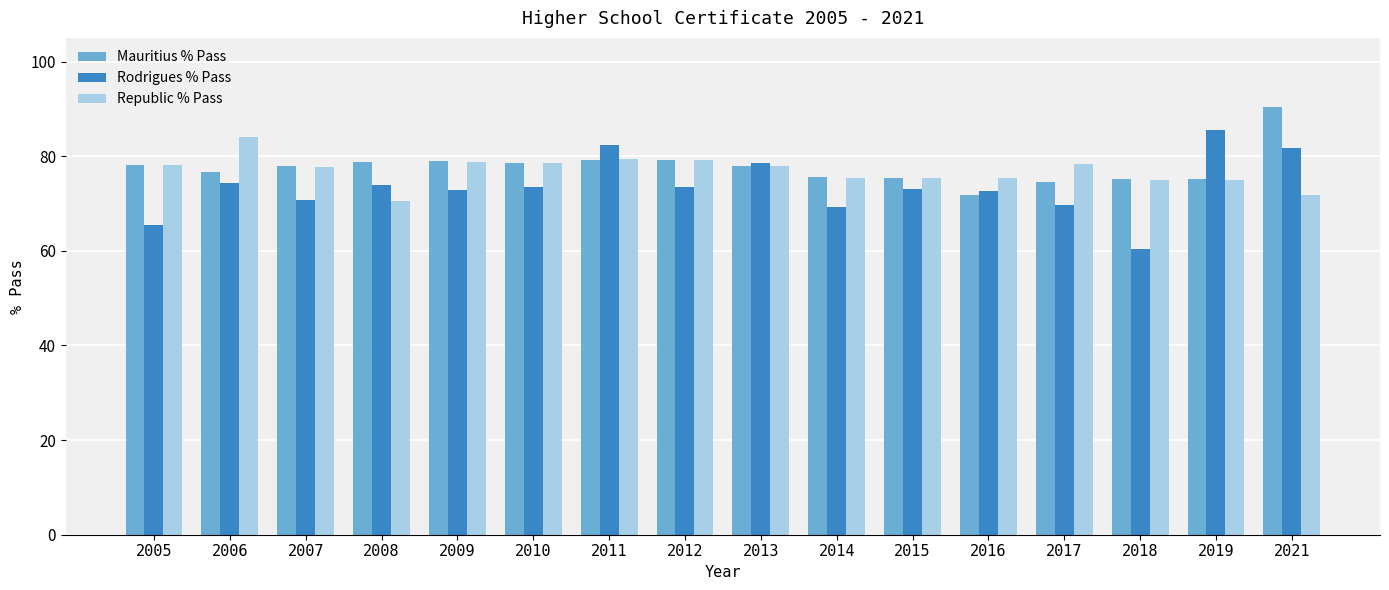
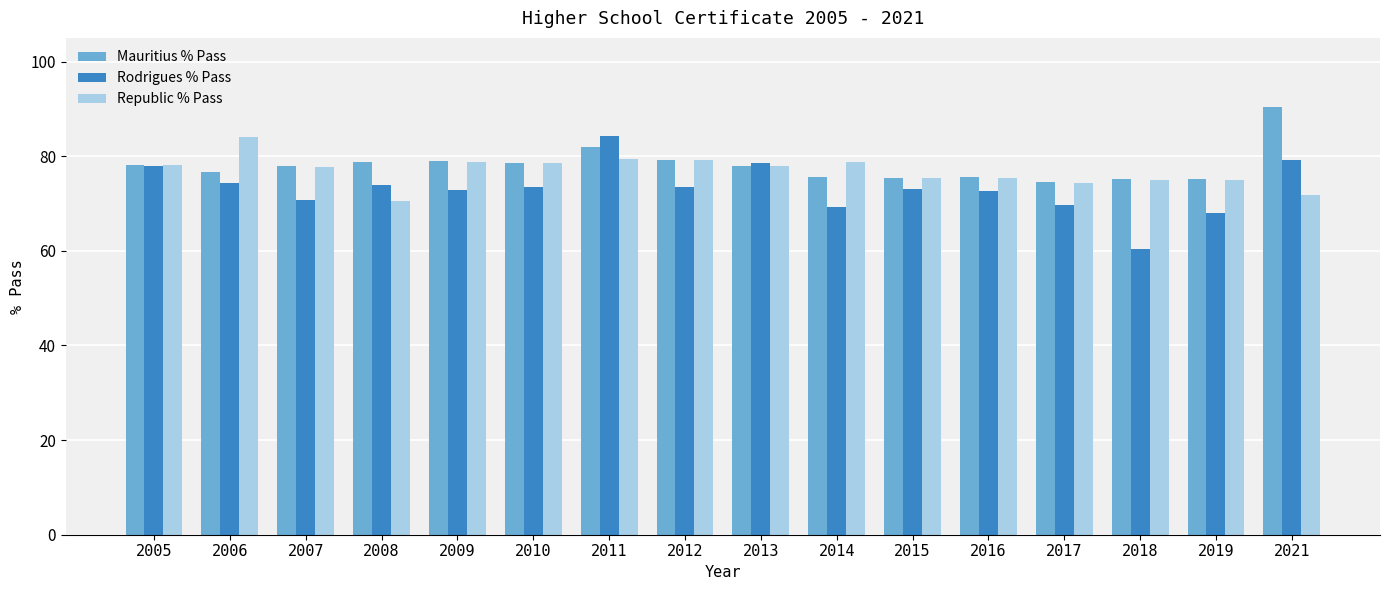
  {
    "Mauritius % Pass": {
      "2005": 78,
      "2006": 77,
      "2007": 78,
      "2008": 79,
      "2009": 79,
      "2010": 79,
-     "2011": 79,
+     "2011": 82,
      "2012": 79,
      "2013": 78,
      "2014": 76,
      "2015": 75,
-     "2016": 72,
+     "2016": 76,
      "2017": 75,
      "2018": 75,
      "2019": 75,
      "2021": 90
    },
    "Rodrigues % Pass": {
-     "2005": 66,
+     "2005": 78,
      "2006": 74,
      "2007": 71,
      "2008": 74,
      "2009": 73,
      "2010": 73,
-     "2011": 82,
+     "2011": 84,
      "2012": 73,
      "2013": 79,
      "2014": 69,
      "2015": 73,
      "2016": 73,
      "2017": 70,
      "2018": 60,
-     "2019": 86,
-     "2021": 82
+     "2019": 68,
+     "2021": 79
    },
    "Republic % Pass": {
      "2005": 78,
      "2006": 84,
      "2007": 78,
      "2008": 71,
      "2009": 79,
      "2010": 78,
      "2011": 79,
      "2012": 79,
      "2013": 78,
-     "2014": 75,
+     "2014": 79,
      "2015": 75,
      "2016": 75,
-     "2017": 78,
+     "2017": 74,
      "2018": 75,
      "2019": 75,
      "2021": 72
    }
  }
